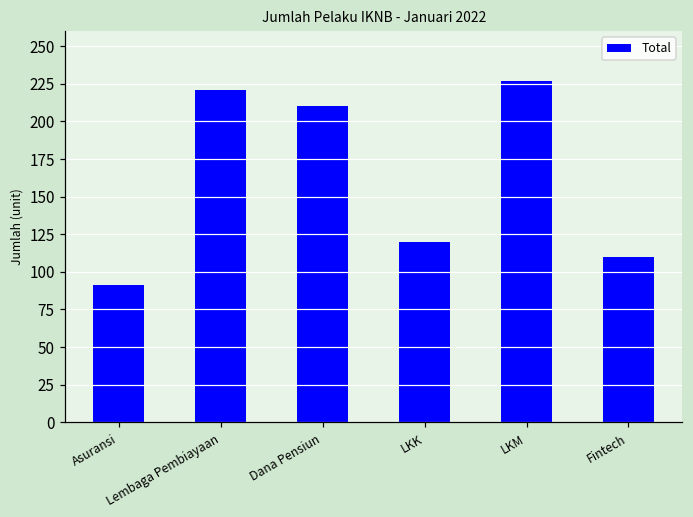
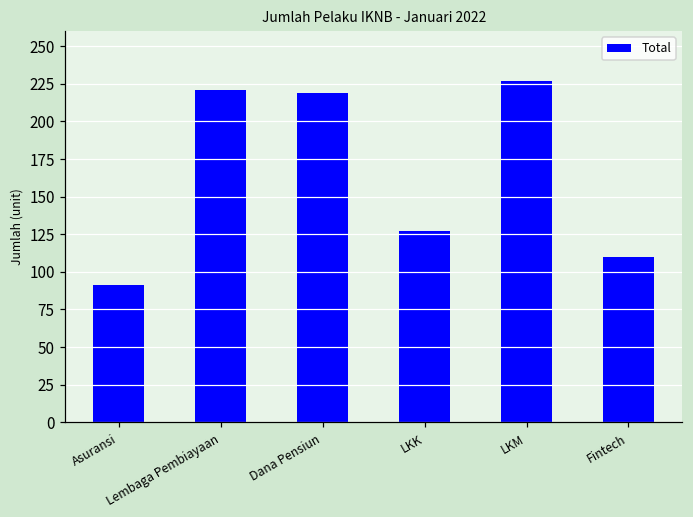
  {
    "Asuransi": 91,
    "Lembaga Pembiayaan": 221,
-   "Dana Pensiun": 210,
-   "LKK": 120,
+   "Dana Pensiun": 219,
+   "LKK": 127,
    "LKM": 227,
    "Fintech": 110
  }
